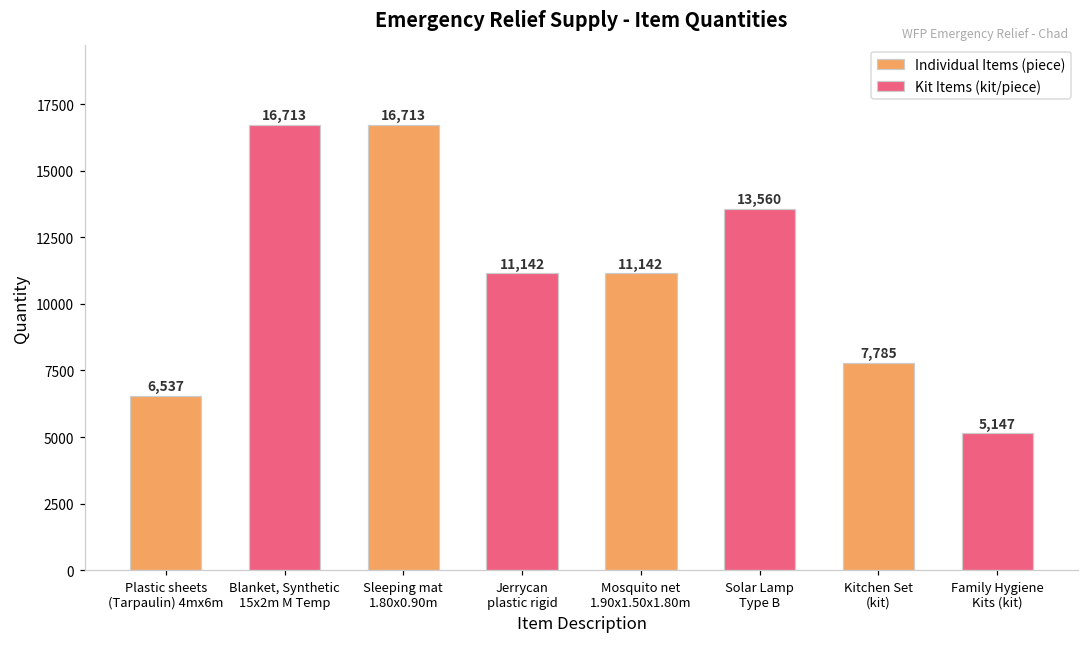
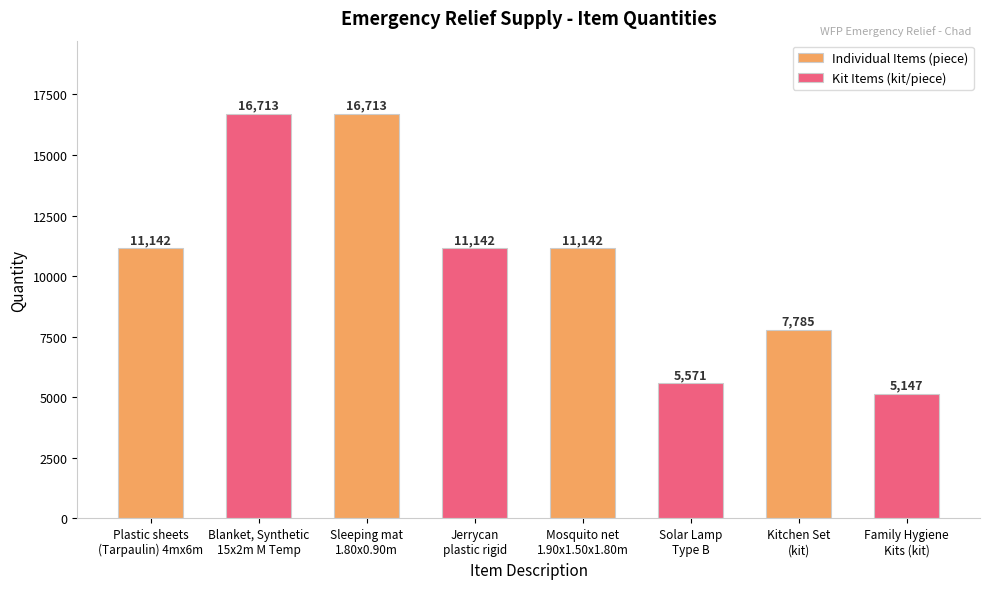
  {
    "Individual Items (piece)": {
-     "Plastic sheets (Tarpaulin) 4mx6m": "6,537",
+     "Plastic sheets (Tarpaulin) 4mx6m": "11,142",
      "Sleeping mat 1.80x0.90m": "16,713",
      "Mosquito net 1.90x1.50x1.80m": "11,142",
      "Kitchen Set (kit)": "7,785"
    },
    "Kit Items (kit/piece)": {
      "Blanket, Synthetic 15x2m M Temp": "16,713",
      "Jerrycan plastic rigid": "11,142",
-     "Solar Lamp Type B": "13,560",
+     "Solar Lamp Type B": "5,571",
      "Family Hygiene Kits (kit)": "5,147"
    }
  }
